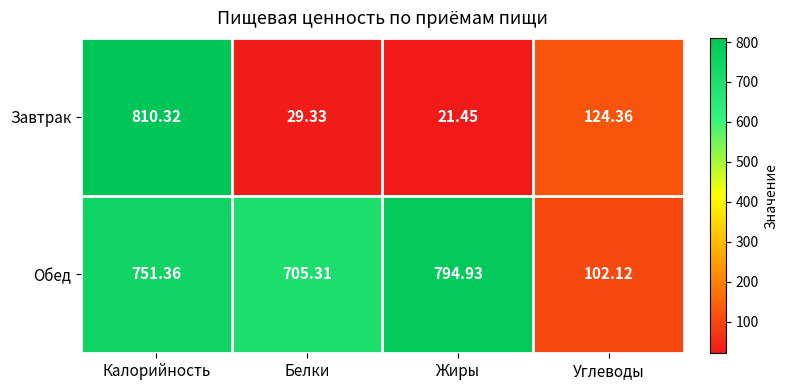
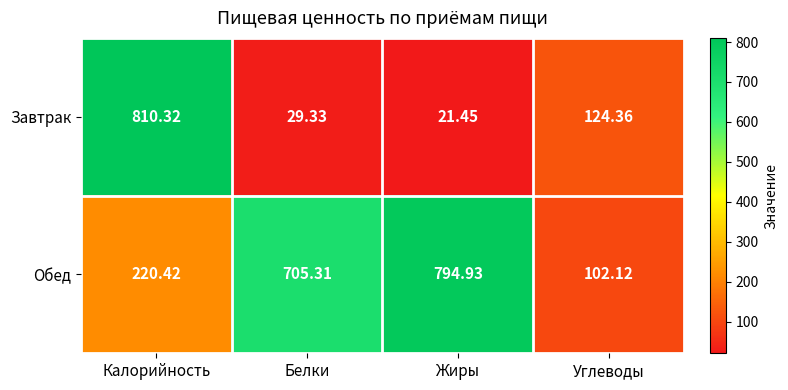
  {
    "Завтрак": {
      "Калорийность": 810.32,
      "Белки": 29.33,
      "Жиры": 21.45,
      "Углеводы": 124.36
    },
    "Обед": {
-     "Калорийность": 751.36,
+     "Калорийность": 220.42,
      "Белки": 705.31,
      "Жиры": 794.93,
      "Углеводы": 102.12
    }
  }
